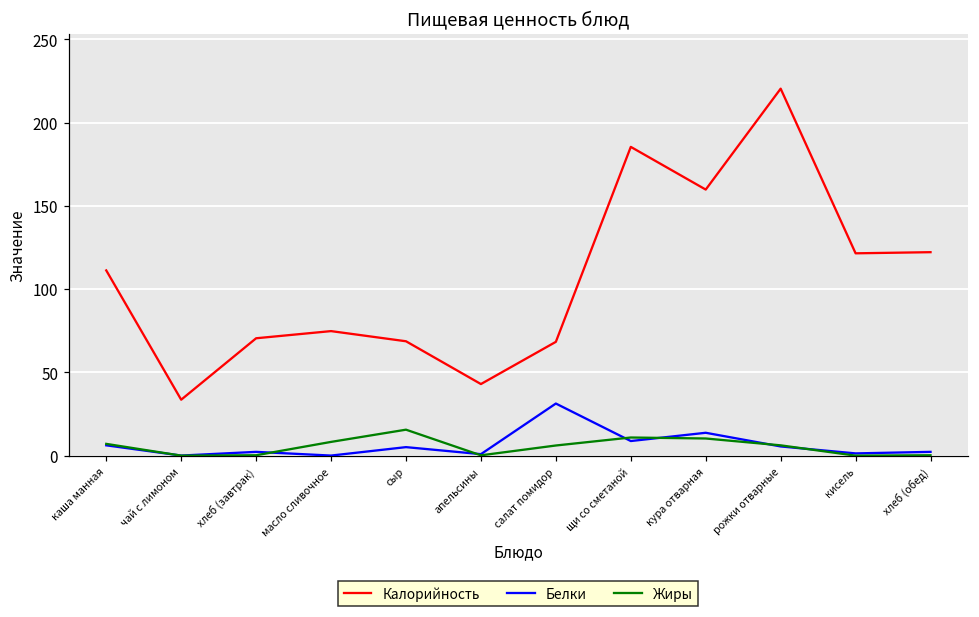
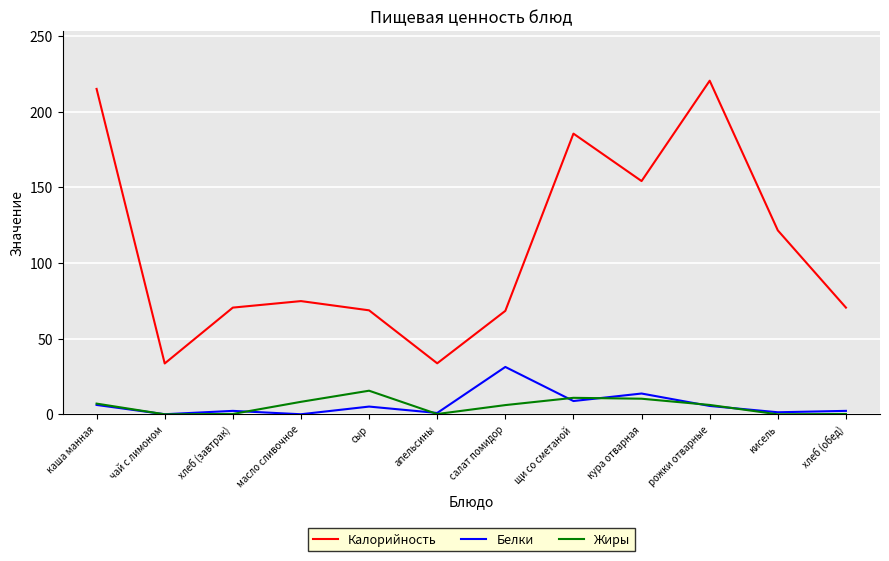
  {
    "Калорийность": {
-     "каша манная": 111,
+     "каша манная": 215,
      "чай с лимоном": 34,
      "хлеб (завтрак)": 71,
      "масло сливочное": 75,
      "сыр": 69,
-     "апельсины": 43,
+     "апельсины": 34,
      "салат помидор": 68,
      "щи со сметаной": 185,
-     "кура отварная": 160,
+     "кура отварная": 154,
      "рожки отварные": 220,
      "кисель": 122,
-     "хлеб (обед)": 122
+     "хлеб (обед)": 71
    },
    "Белки": {
      "хлеб (завтрак)": 2,
      "масло сливочное": 0,
      "сыр": 5,
      "салат помидор": 31,
      "щи со сметаной": 9,
      "кура отварная": 14,
      "хлеб (обед)": 2
    },
    "Жиры": {
      "хлеб (завтрак)": 0,
      "масло сливочное": 8,
      "сыр": 16,
      "салат помидор": 6,
      "щи со сметаной": 11,
      "кура отварная": 10,
      "хлеб (обед)": 0
    }
  }
